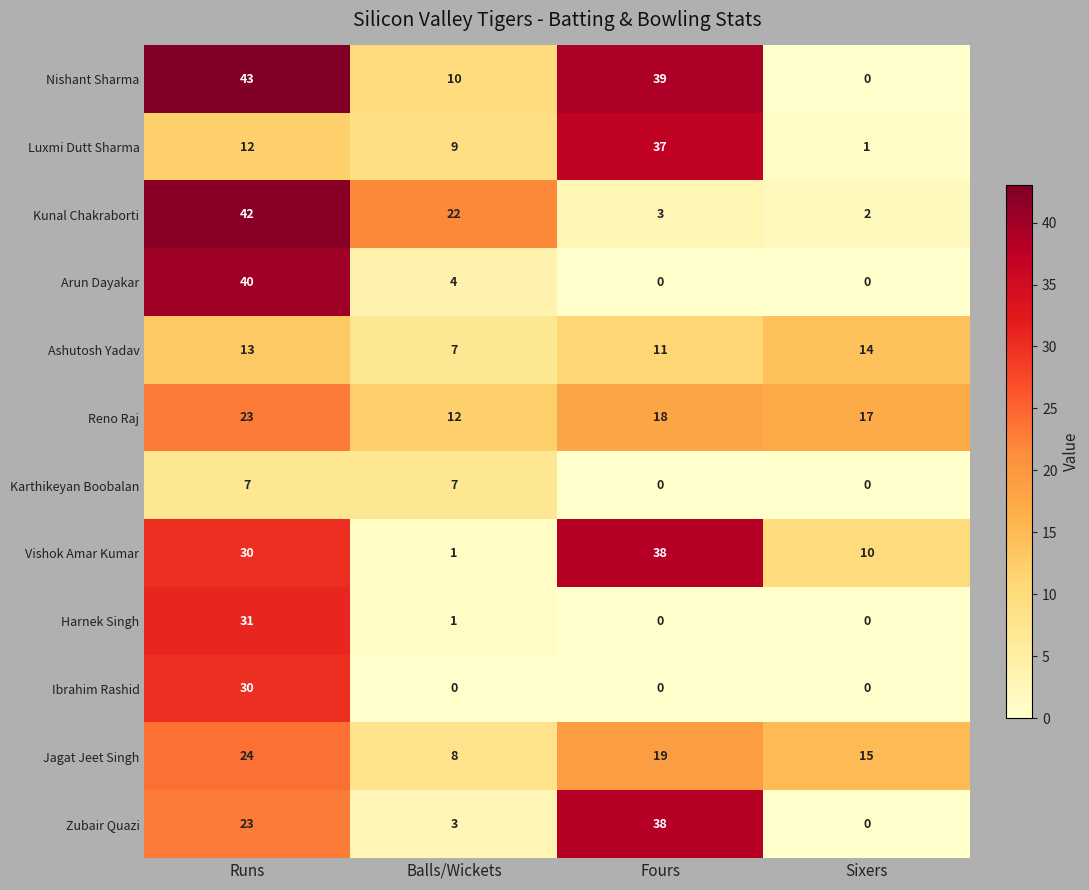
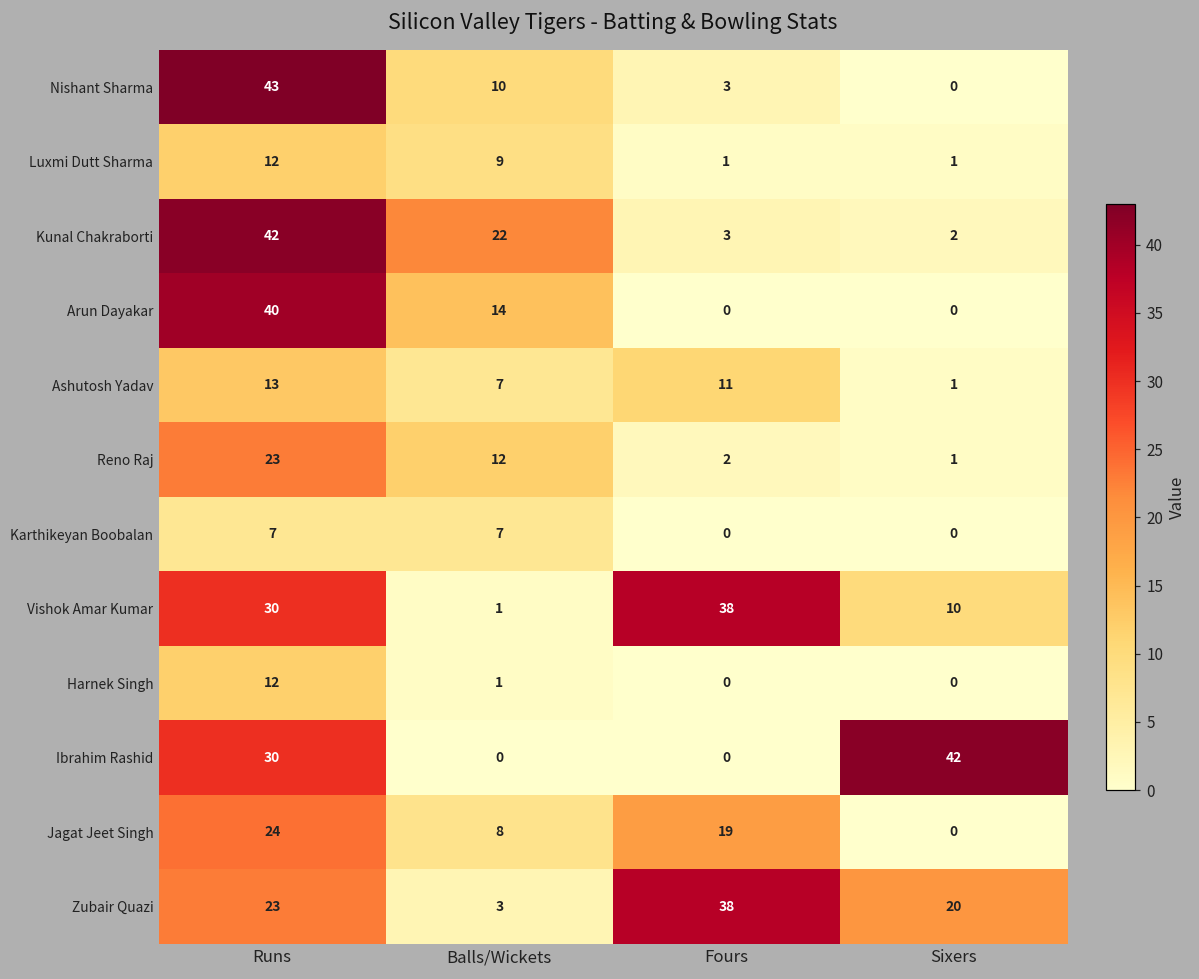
  {
    "Nishant Sharma": {
      "Runs": 43,
      "Balls/Wickets": 10,
-     "Fours": 39,
+     "Fours": 3,
      "Sixers": 0
    },
    "Luxmi Dutt Sharma": {
      "Runs": 12,
      "Balls/Wickets": 9,
-     "Fours": 37,
+     "Fours": 1,
      "Sixers": 1
    },
    "Kunal Chakraborti": {
      "Runs": 42,
      "Balls/Wickets": 22,
      "Fours": 3,
      "Sixers": 2
    },
    "Arun Dayakar": {
      "Runs": 40,
-     "Balls/Wickets": 4,
+     "Balls/Wickets": 14,
      "Fours": 0,
      "Sixers": 0
    },
    "Ashutosh Yadav": {
      "Runs": 13,
      "Balls/Wickets": 7,
      "Fours": 11,
-     "Sixers": 14
+     "Sixers": 1
    },
    "Reno Raj": {
      "Runs": 23,
      "Balls/Wickets": 12,
-     "Fours": 18,
-     "Sixers": 17
+     "Fours": 2,
+     "Sixers": 1
    },
    "Karthikeyan Boobalan": {
      "Runs": 7,
      "Balls/Wickets": 7,
      "Fours": 0,
      "Sixers": 0
    },
    "Vishok Amar Kumar": {
      "Runs": 30,
      "Balls/Wickets": 1,
      "Fours": 38,
      "Sixers": 10
    },
    "Harnek Singh": {
-     "Runs": 31,
+     "Runs": 12,
      "Balls/Wickets": 1,
      "Fours": 0,
      "Sixers": 0
    },
    "Ibrahim Rashid": {
      "Runs": 30,
      "Balls/Wickets": 0,
      "Fours": 0,
-     "Sixers": 0
+     "Sixers": 42
    },
    "Jagat Jeet Singh": {
      "Runs": 24,
      "Balls/Wickets": 8,
      "Fours": 19,
-     "Sixers": 15
+     "Sixers": 0
    },
    "Zubair Quazi": {
      "Runs": 23,
      "Balls/Wickets": 3,
      "Fours": 38,
-     "Sixers": 0
+     "Sixers": 20
    }
  }
